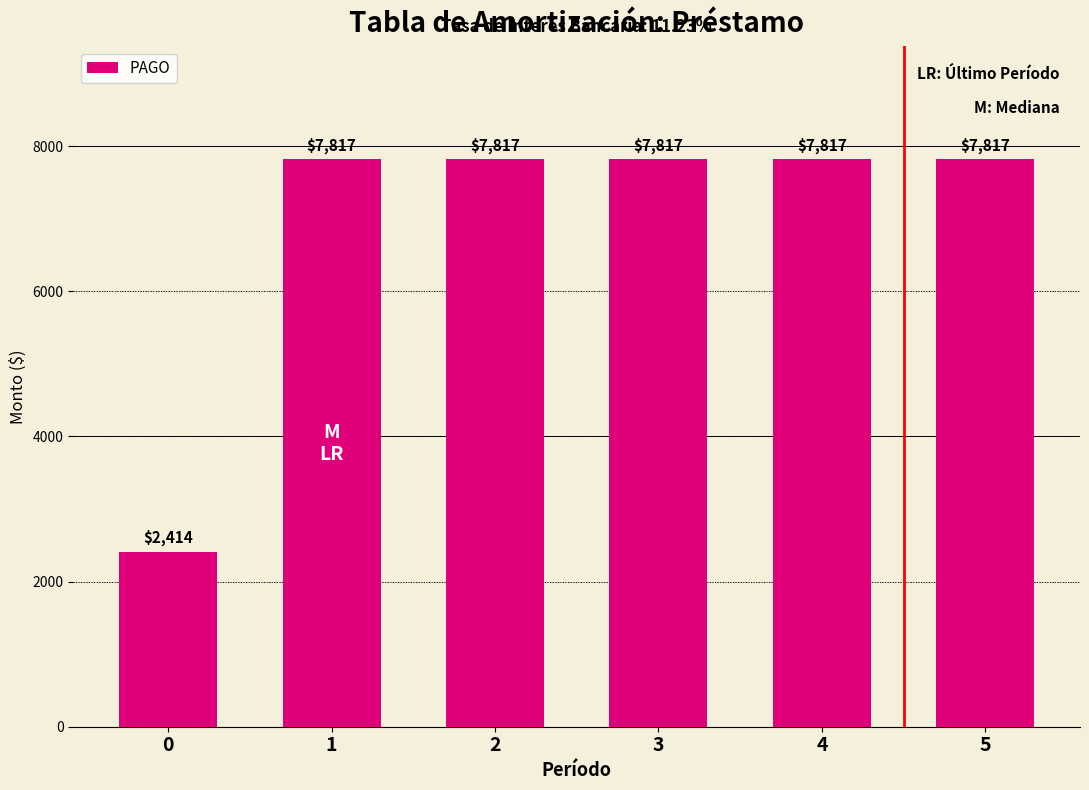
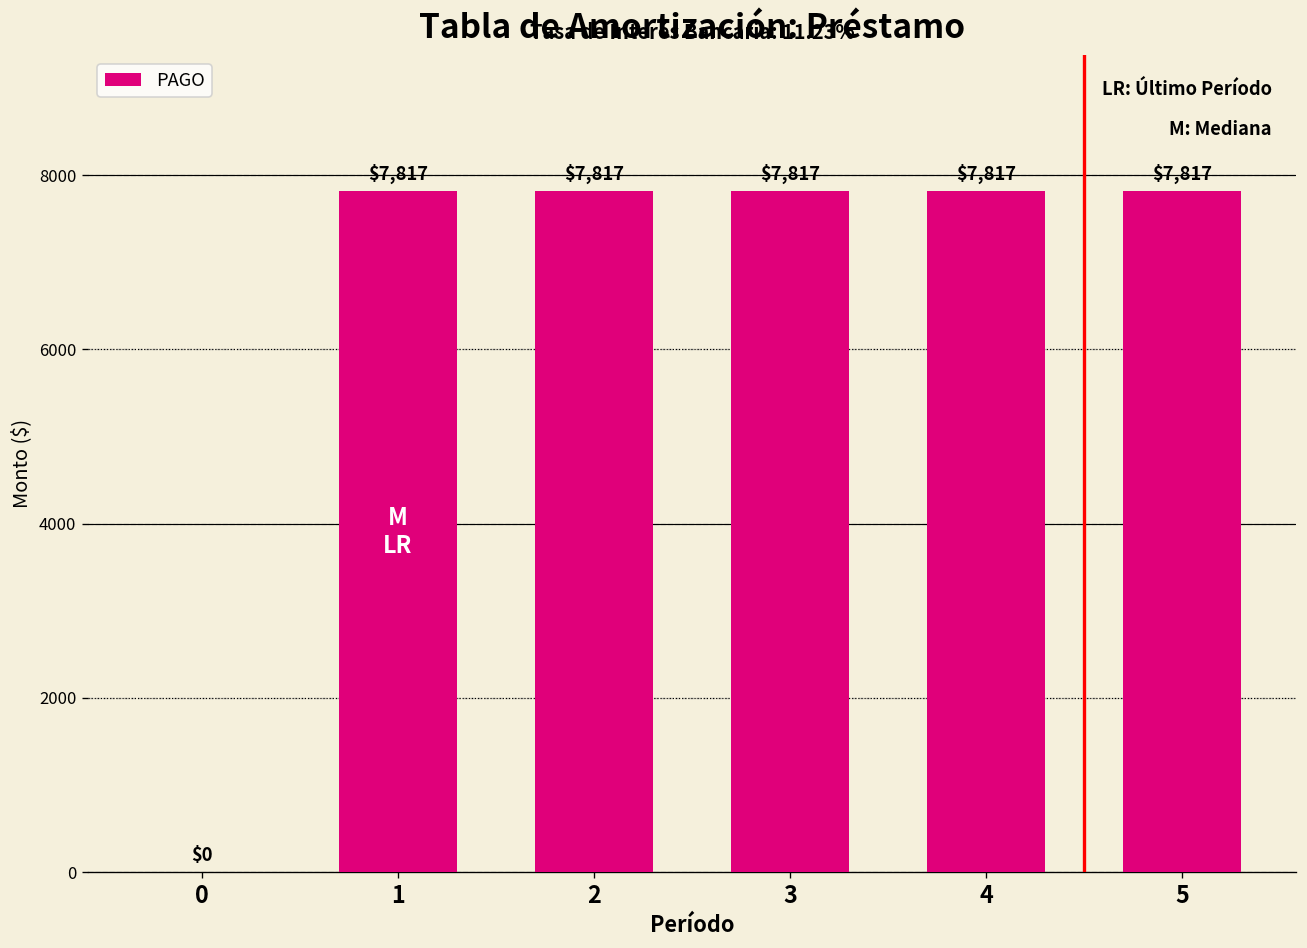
  {
-   "0": "$2,414",
+   "0": "$0",
    "1": "$7,817",
    "2": "$7,817",
    "3": "$7,817",
    "4": "$7,817",
    "5": "$7,817"
  }
